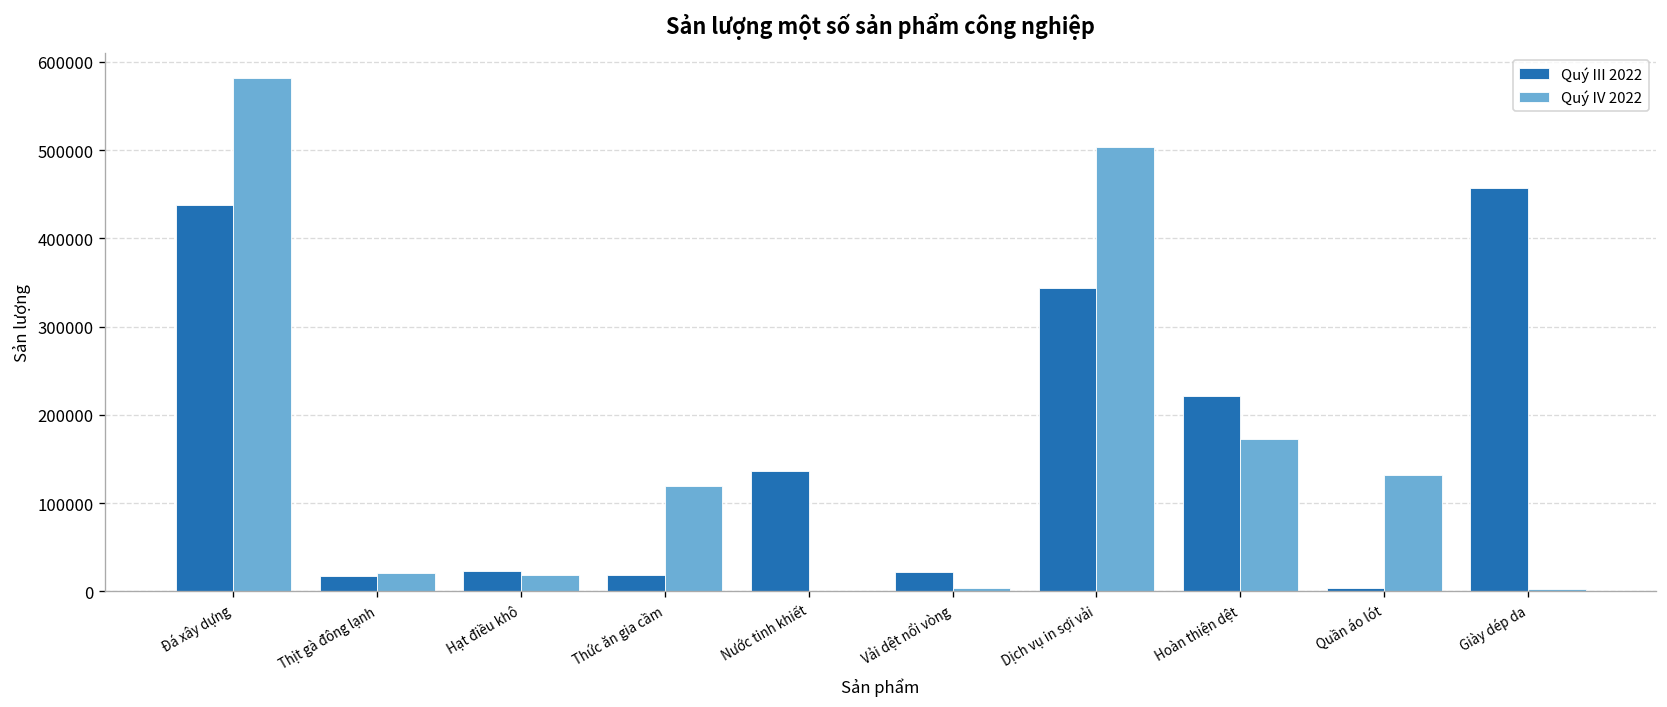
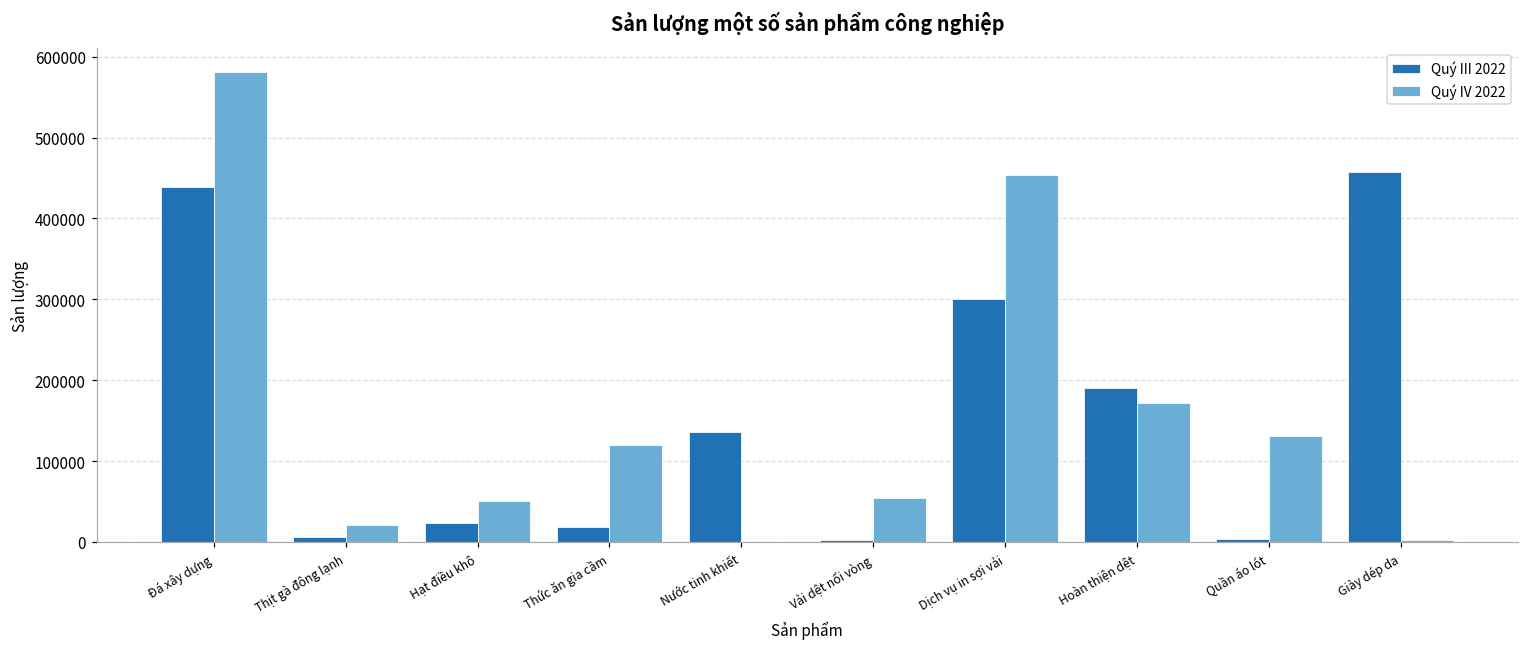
  {
    "Quý III 2022": {
      "Đá xây dựng": 440000,
-     "Thịt gà đông lạnh": 20000,
+     "Thịt gà đông lạnh": 10000,
      "Hạt điều khô": 20000,
      "Thức ăn gia cầm": 20000,
      "Nước tinh khiết": 140000,
-     "Vải dệt nổi vòng": 20000,
-     "Dịch vụ in sợi vải": 340000,
-     "Hoàn thiện dệt": 220000,
+     "Vải dệt nổi vòng": 0,
+     "Dịch vụ in sợi vải": 300000,
+     "Hoàn thiện dệt": 190000,
      "Quần áo lót": 0,
      "Giày dép da": 460000
    },
    "Quý IV 2022": {
      "Đá xây dựng": 580000,
      "Thịt gà đông lạnh": 20000,
-     "Hạt điều khô": 20000,
+     "Hạt điều khô": 50000,
      "Thức ăn gia cầm": 120000,
-     "Vải dệt nổi vòng": 0,
-     "Dịch vụ in sợi vải": 500000,
+     "Vải dệt nổi vòng": 50000,
+     "Dịch vụ in sợi vải": 450000,
      "Hoàn thiện dệt": 170000,
      "Quần áo lót": 130000
    }
  }
